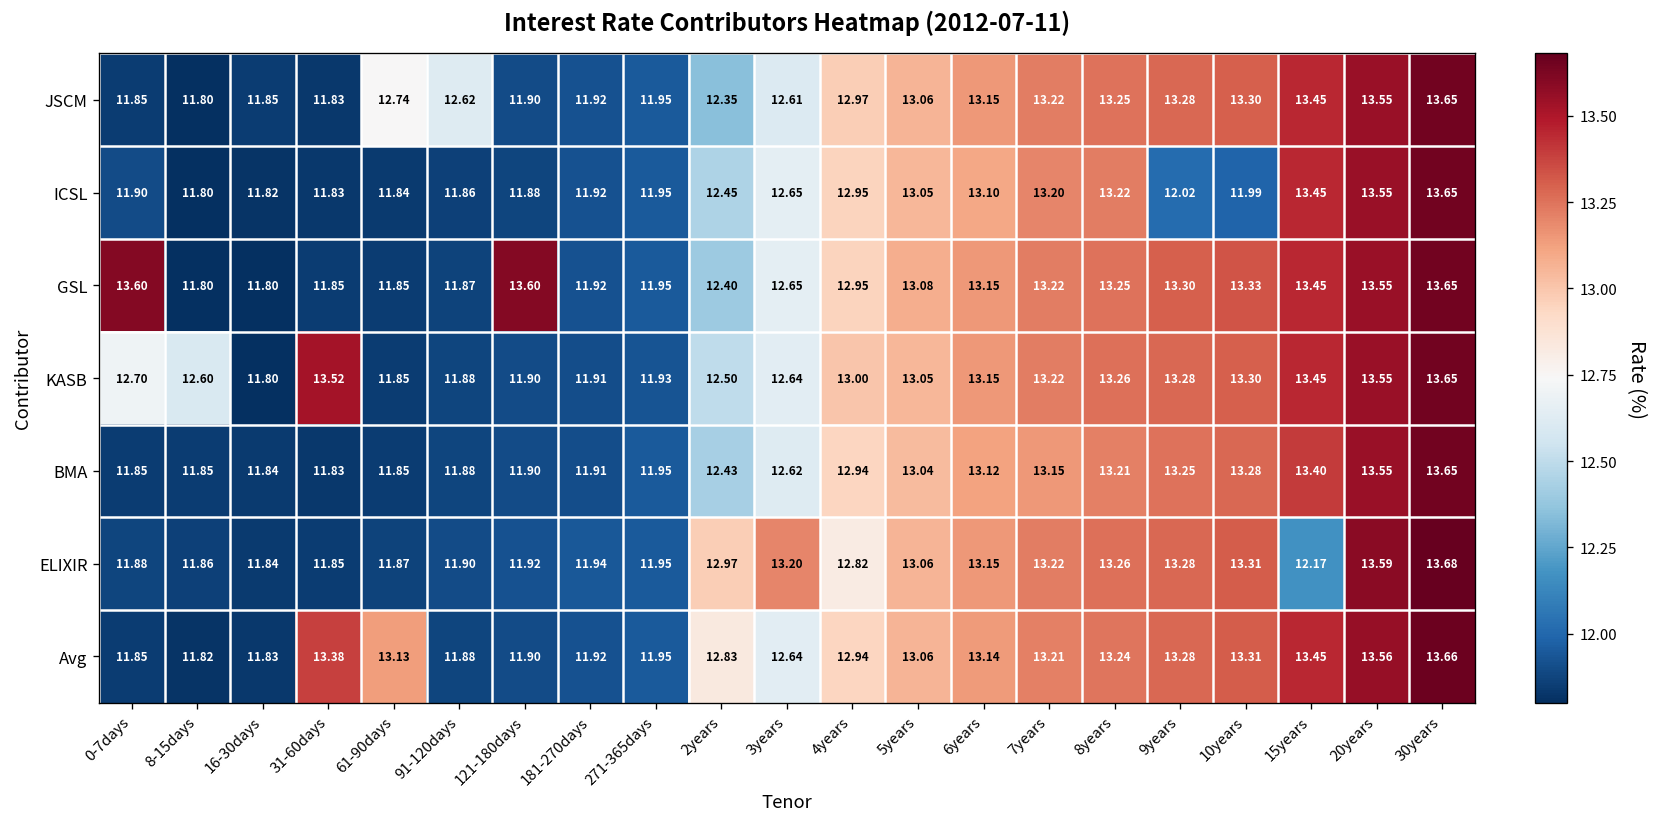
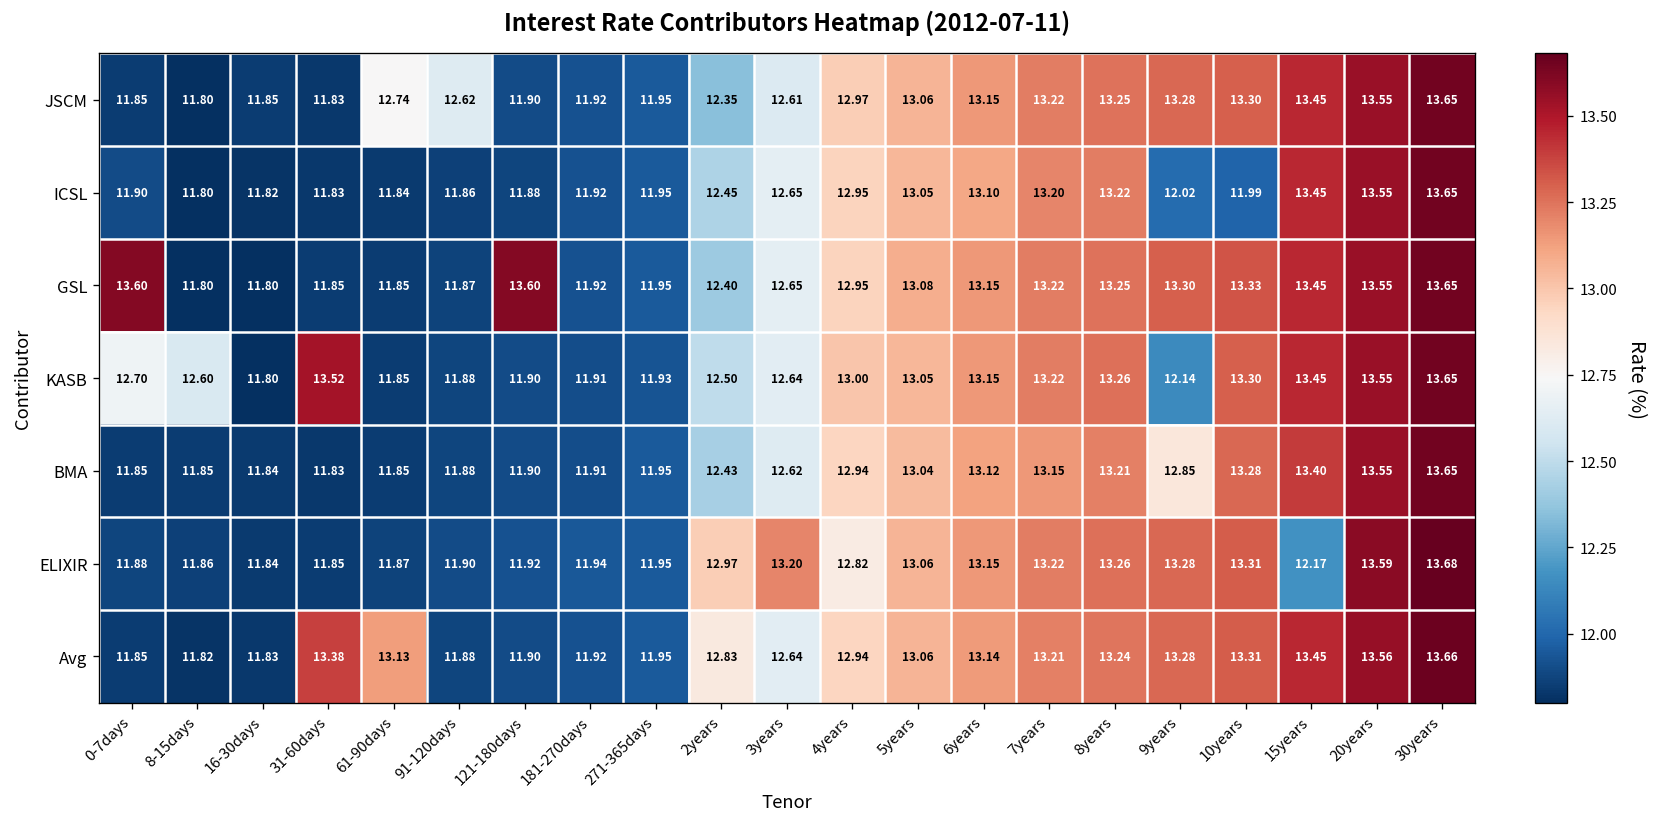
  {
    "JSCM": {
      "0-7days": 11.85,
      "8-15days": 11.80,
      "16-30days": 11.85,
      "31-60days": 11.83,
      "61-90days": 12.74,
      "91-120days": 12.62,
      "121-180days": 11.90,
      "181-270days": 11.92,
      "271-365days": 11.95,
      "2years": 12.35,
      "3years": 12.61,
      "4years": 12.97,
      "5years": 13.06,
      "6years": 13.15,
      "7years": 13.22,
      "8years": 13.25,
      "9years": 13.28,
      "10years": 13.30,
      "15years": 13.45,
      "20years": 13.55,
      "30years": 13.65
    },
    "ICSL": {
      "0-7days": 11.90,
      "8-15days": 11.80,
      "16-30days": 11.82,
      "31-60days": 11.83,
      "61-90days": 11.84,
      "91-120days": 11.86,
      "121-180days": 11.88,
      "181-270days": 11.92,
      "271-365days": 11.95,
      "2years": 12.45,
      "3years": 12.65,
      "4years": 12.95,
      "5years": 13.05,
      "6years": 13.10,
      "7years": 13.20,
      "8years": 13.22,
      "9years": 12.02,
      "10years": 11.99,
      "15years": 13.45,
      "20years": 13.55,
      "30years": 13.65
    },
    "GSL": {
      "0-7days": 13.60,
      "8-15days": 11.80,
      "16-30days": 11.80,
      "31-60days": 11.85,
      "61-90days": 11.85,
      "91-120days": 11.87,
      "121-180days": 13.60,
      "181-270days": 11.92,
      "271-365days": 11.95,
      "2years": 12.40,
      "3years": 12.65,
      "4years": 12.95,
      "5years": 13.08,
      "6years": 13.15,
      "7years": 13.22,
      "8years": 13.25,
      "9years": 13.30,
      "10years": 13.33,
      "15years": 13.45,
      "20years": 13.55,
      "30years": 13.65
    },
    "KASB": {
      "0-7days": 12.70,
      "8-15days": 12.60,
      "16-30days": 11.80,
      "31-60days": 13.52,
      "61-90days": 11.85,
      "91-120days": 11.88,
      "121-180days": 11.90,
      "181-270days": 11.91,
      "271-365days": 11.93,
      "2years": 12.50,
      "3years": 12.64,
      "4years": 13.00,
      "5years": 13.05,
      "6years": 13.15,
      "7years": 13.22,
      "8years": 13.26,
-     "9years": 13.28,
+     "9years": 12.14,
      "10years": 13.30,
      "15years": 13.45,
      "20years": 13.55,
      "30years": 13.65
    },
    "BMA": {
      "0-7days": 11.85,
      "8-15days": 11.85,
      "16-30days": 11.84,
      "31-60days": 11.83,
      "61-90days": 11.85,
      "91-120days": 11.88,
      "121-180days": 11.90,
      "181-270days": 11.91,
      "271-365days": 11.95,
      "2years": 12.43,
      "3years": 12.62,
      "4years": 12.94,
      "5years": 13.04,
      "6years": 13.12,
      "7years": 13.15,
      "8years": 13.21,
-     "9years": 13.25,
+     "9years": 12.85,
      "10years": 13.28,
      "15years": 13.40,
      "20years": 13.55,
      "30years": 13.65
    },
    "ELIXIR": {
      "0-7days": 11.88,
      "8-15days": 11.86,
      "16-30days": 11.84,
      "31-60days": 11.85,
      "61-90days": 11.87,
      "91-120days": 11.90,
      "121-180days": 11.92,
      "181-270days": 11.94,
      "271-365days": 11.95,
      "2years": 12.97,
      "3years": 13.20,
      "4years": 12.82,
      "5years": 13.06,
      "6years": 13.15,
      "7years": 13.22,
      "8years": 13.26,
      "9years": 13.28,
      "10years": 13.31,
      "15years": 12.17,
      "20years": 13.59,
      "30years": 13.68
    },
    "Avg": {
      "0-7days": 11.85,
      "8-15days": 11.82,
      "16-30days": 11.83,
      "31-60days": 13.38,
      "61-90days": 13.13,
      "91-120days": 11.88,
      "121-180days": 11.90,
      "181-270days": 11.92,
      "271-365days": 11.95,
      "2years": 12.83,
      "3years": 12.64,
      "4years": 12.94,
      "5years": 13.06,
      "6years": 13.14,
      "7years": 13.21,
      "8years": 13.24,
      "9years": 13.28,
      "10years": 13.31,
      "15years": 13.45,
      "20years": 13.56,
      "30years": 13.66
    }
  }
